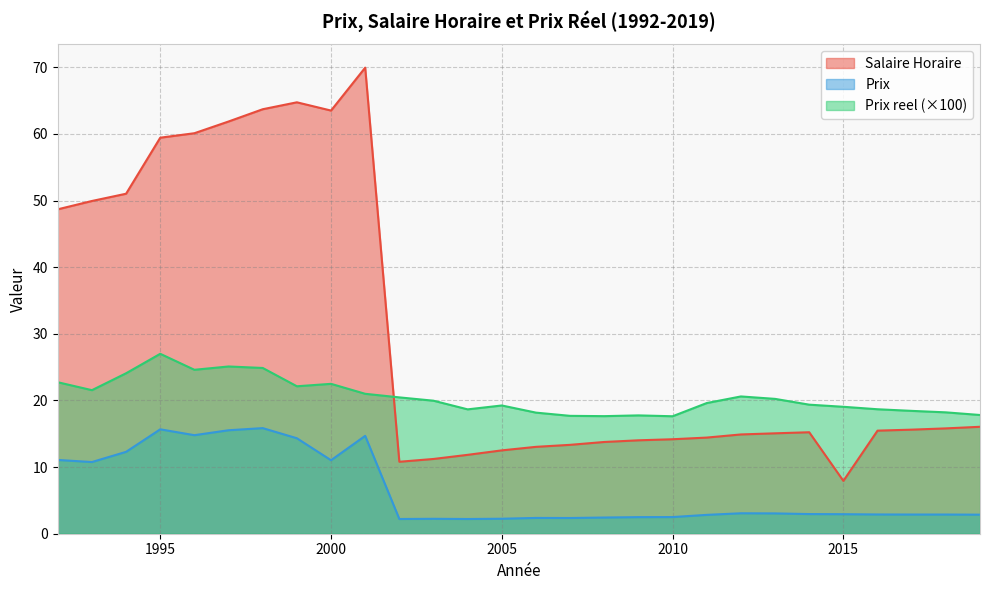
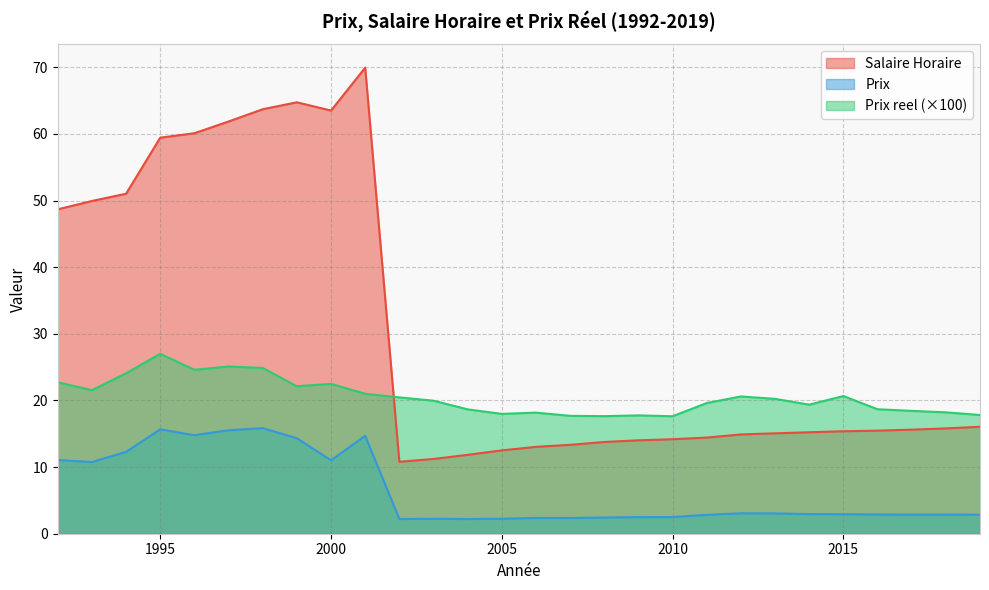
  {
    "Salaire Horaire": {
      "1995": 59,
      "2000": 64,
      "2005": 13,
      "2010": 14,
-     "2015": 8
+     "2015": 15
    },
    "Prix": {
      "1995": 16,
      "2000": 11,
      "2005": 2,
      "2010": 3,
      "2015": 3
    },
    "Prix reel (×100)": {
      "1995": 27,
      "2000": 22,
-     "2005": 19,
+     "2005": 18,
      "2010": 18,
-     "2015": 19
+     "2015": 21
    }
  }
